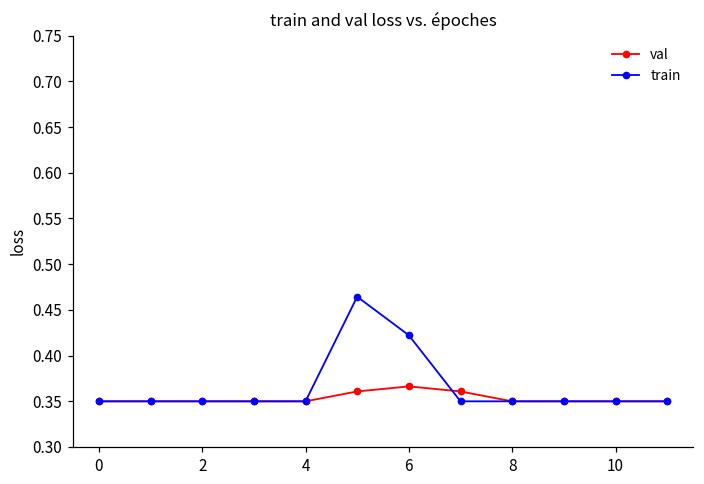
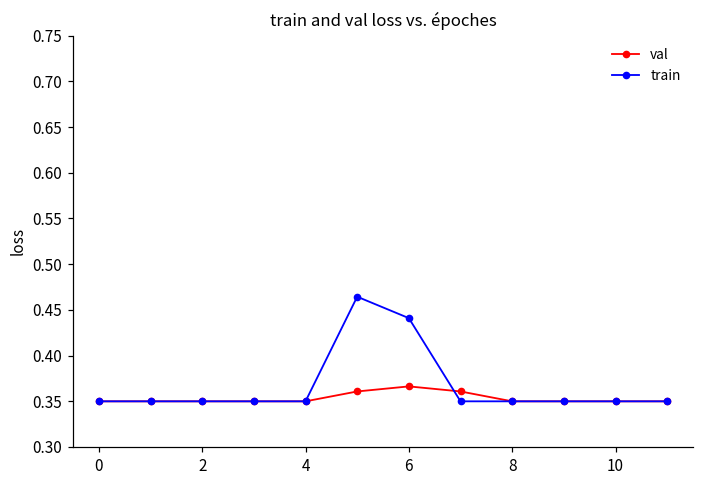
  {
    "val": {
      "6": 0.37
    },
    "train": {
-     "6": 0.42
+     "6": 0.44
    }
  }
